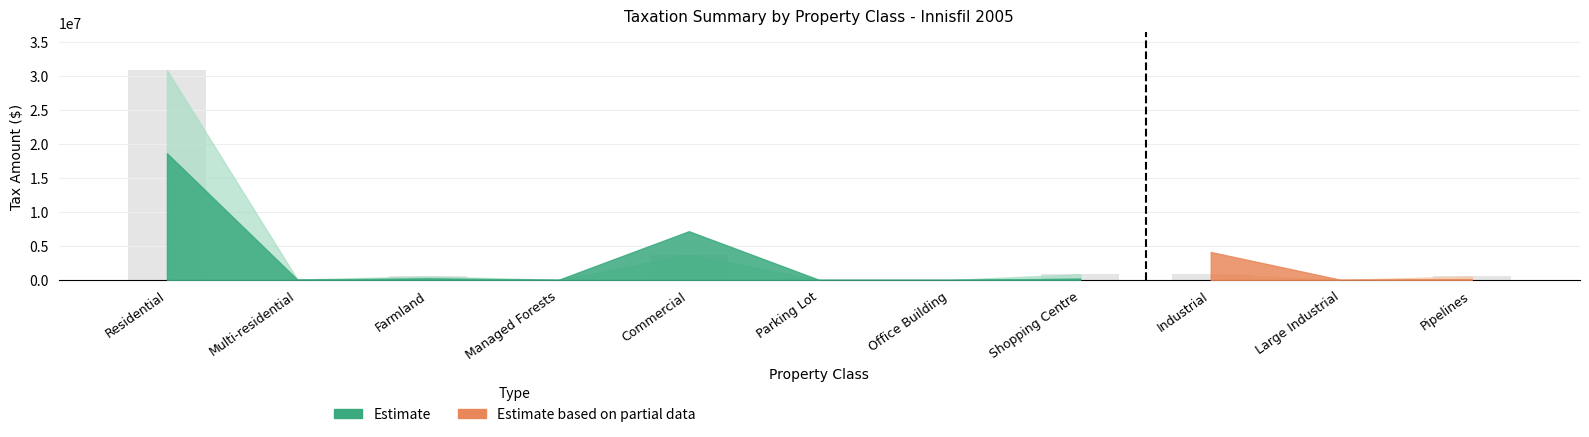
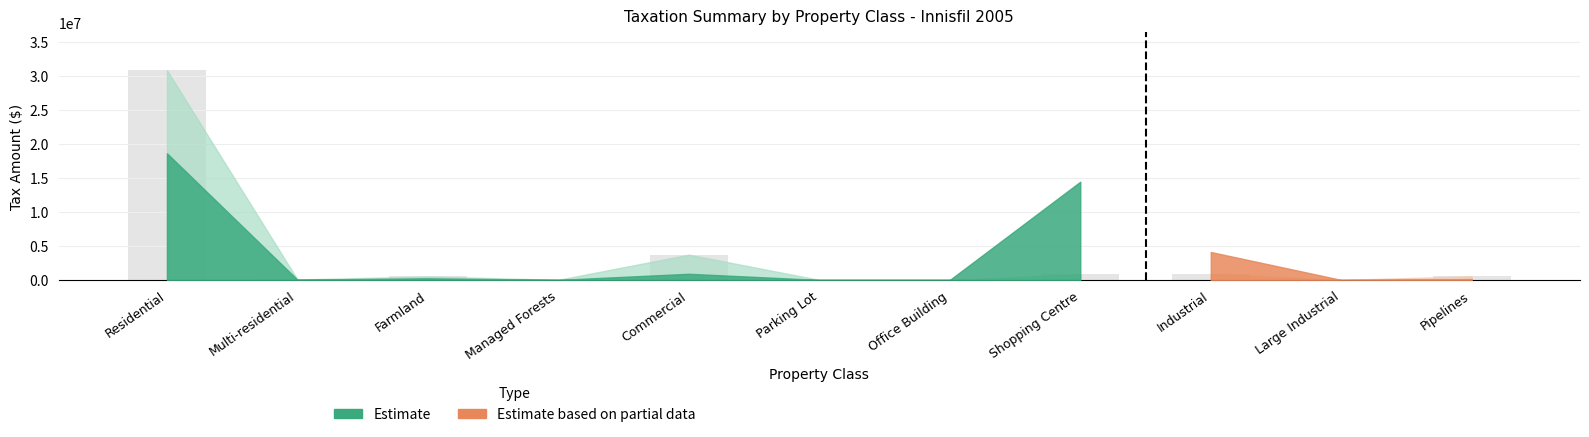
  {
    "Estimate": {
      "Residential": 19000000,
-     "Commercial": 7000000,
-     "Shopping Centre": 0
+     "Commercial": 1000000,
+     "Shopping Centre": 14000000
    },
    "Estimate based on partial data": {
      "Industrial": 4000000
    }
  }
